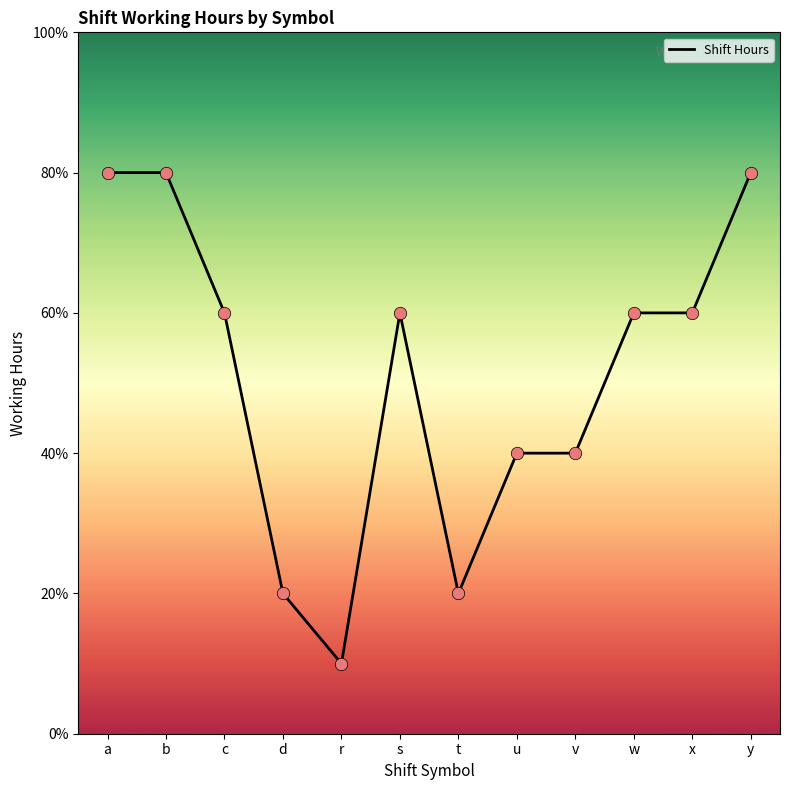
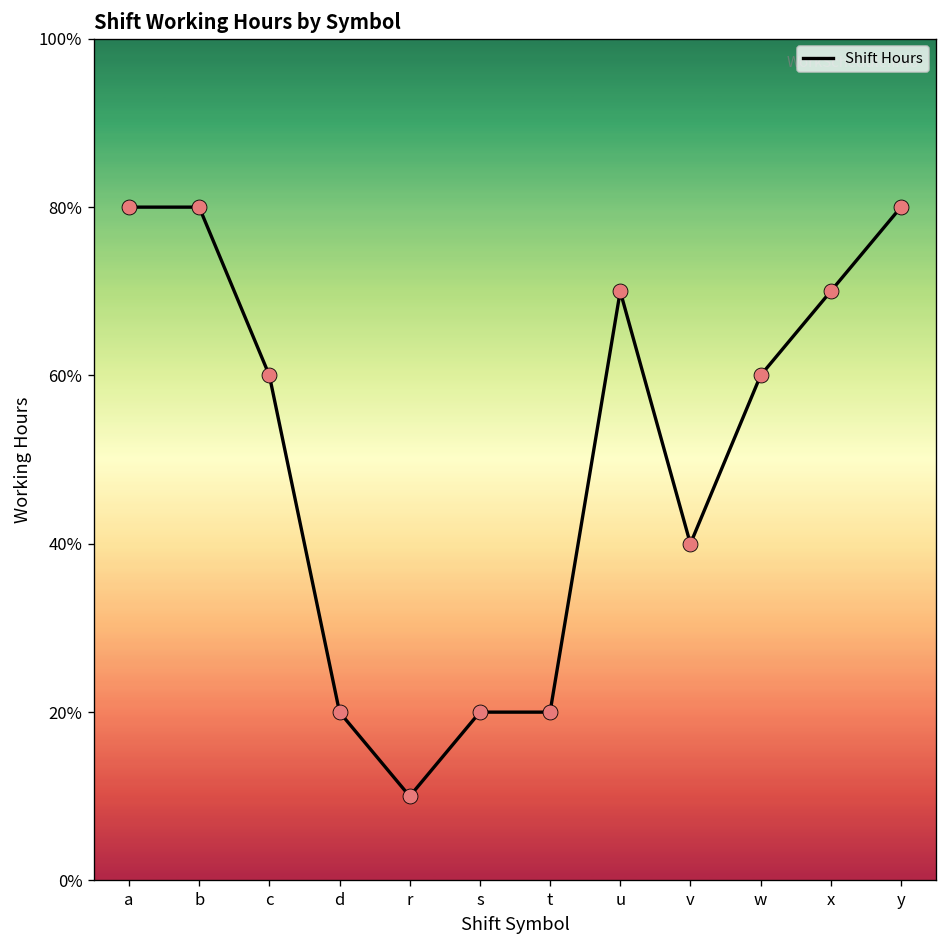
  {
    "a": "80%",
    "b": "80%",
    "c": "60%",
    "d": "20%",
    "r": "10%",
-   "s": "60%",
+   "s": "20%",
    "t": "20%",
-   "u": "40%",
+   "u": "70%",
    "v": "40%",
    "w": "60%",
-   "x": "60%",
+   "x": "70%",
    "y": "80%"
  }
